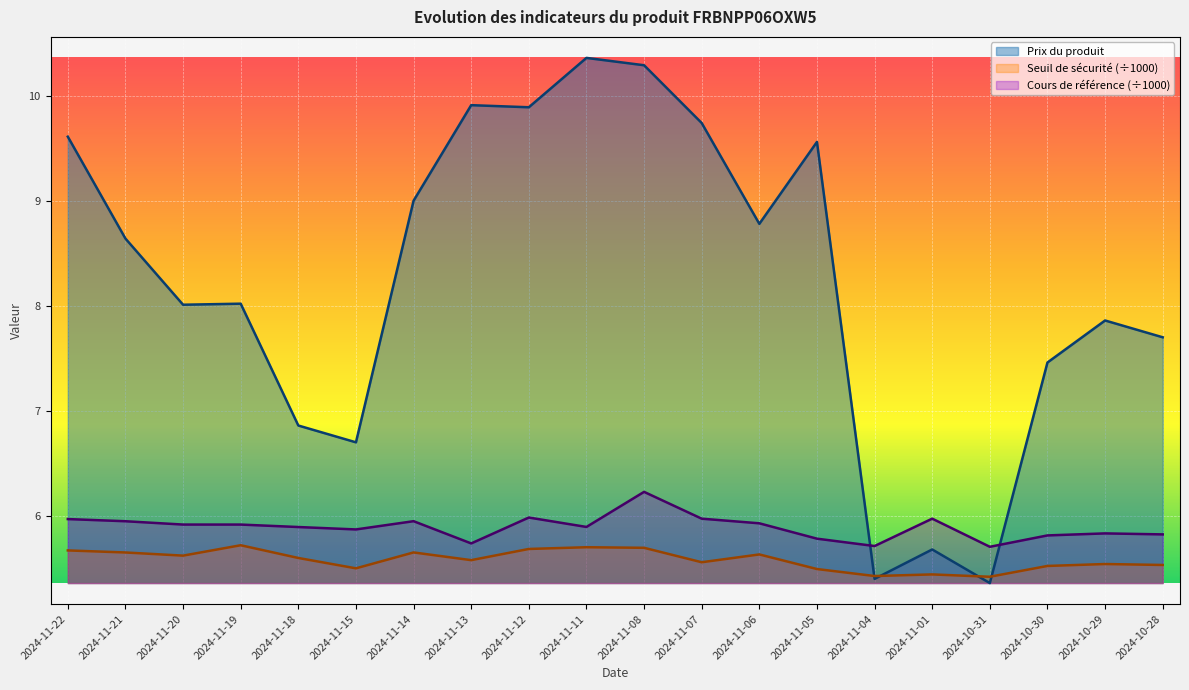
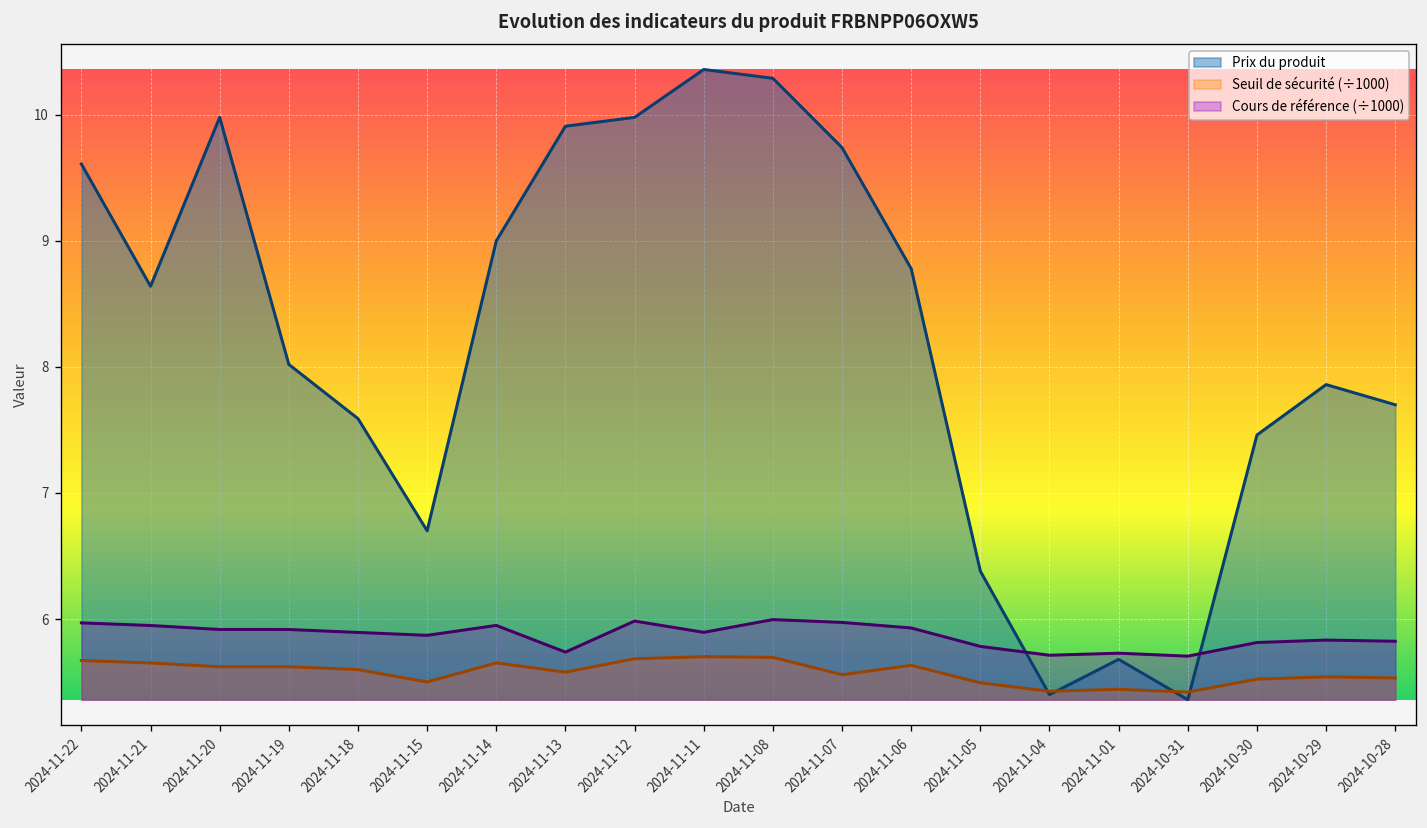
  {
    "Prix du produit": {
      "2024-11-22": 9.61,
      "2024-11-21": 8.64,
-     "2024-11-20": 8.01,
+     "2024-11-20": 9.98,
      "2024-11-19": 8.02,
-     "2024-11-18": 6.86,
+     "2024-11-18": 7.59,
      "2024-11-15": 6.70,
      "2024-11-14": 9.00,
      "2024-11-13": 9.91,
-     "2024-11-12": 9.89,
+     "2024-11-12": 9.98,
      "2024-11-11": 10.36,
      "2024-11-08": 10.29,
      "2024-11-07": 9.74,
      "2024-11-06": 8.78,
-     "2024-11-05": 9.56,
+     "2024-11-05": 6.38,
      "2024-11-04": 5.40,
      "2024-11-01": 5.68,
      "2024-10-31": 5.36,
      "2024-10-30": 7.46,
      "2024-10-29": 7.86,
      "2024-10-28": 7.70
    },
    "Seuil de sécurité (÷1000)": {
      "2024-11-22": 5.67,
      "2024-11-21": 5.65,
      "2024-11-20": 5.62,
-     "2024-11-19": 5.72,
+     "2024-11-19": 5.62,
      "2024-11-18": 5.60,
      "2024-11-15": 5.50,
      "2024-11-14": 5.65,
      "2024-11-13": 5.58,
      "2024-11-12": 5.68,
      "2024-11-11": 5.70,
      "2024-11-08": 5.70,
      "2024-11-07": 5.56,
      "2024-11-06": 5.63,
      "2024-11-05": 5.49,
      "2024-11-04": 5.43,
      "2024-11-01": 5.44,
      "2024-10-31": 5.42,
      "2024-10-30": 5.52,
      "2024-10-29": 5.54,
      "2024-10-28": 5.53
    },
    "Cours de référence (÷1000)": {
      "2024-11-22": 5.97,
      "2024-11-21": 5.95,
      "2024-11-20": 5.92,
      "2024-11-19": 5.92,
      "2024-11-18": 5.89,
      "2024-11-15": 5.87,
      "2024-11-14": 5.95,
      "2024-11-13": 5.74,
      "2024-11-12": 5.98,
      "2024-11-11": 5.89,
-     "2024-11-08": 6.23,
+     "2024-11-08": 6.00,
      "2024-11-07": 5.97,
      "2024-11-06": 5.93,
      "2024-11-05": 5.78,
      "2024-11-04": 5.71,
-     "2024-11-01": 5.97,
+     "2024-11-01": 5.73,
      "2024-10-31": 5.71,
      "2024-10-30": 5.81,
      "2024-10-29": 5.83,
      "2024-10-28": 5.82
    }
  }
